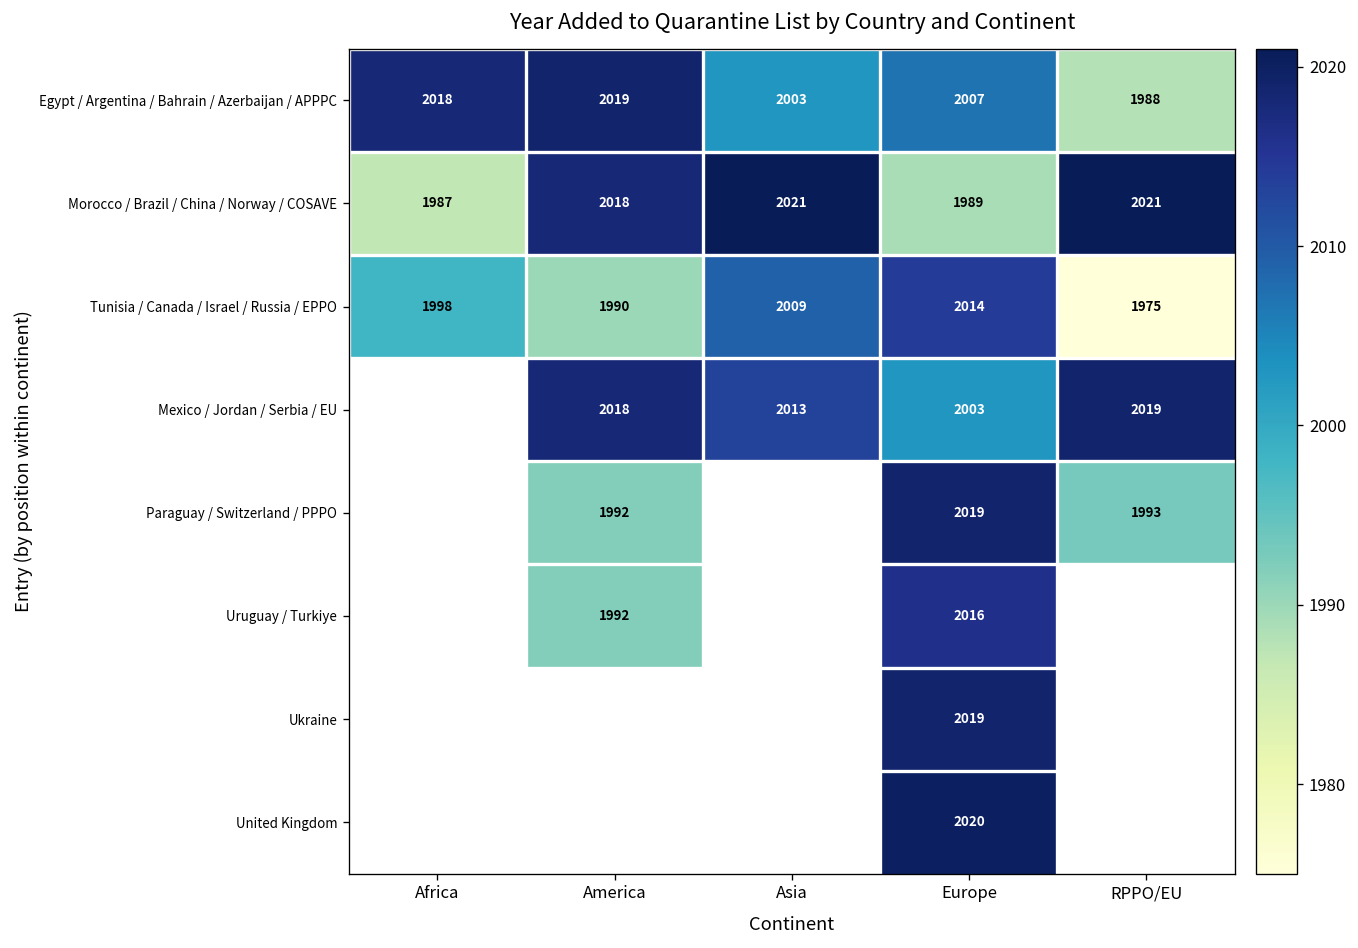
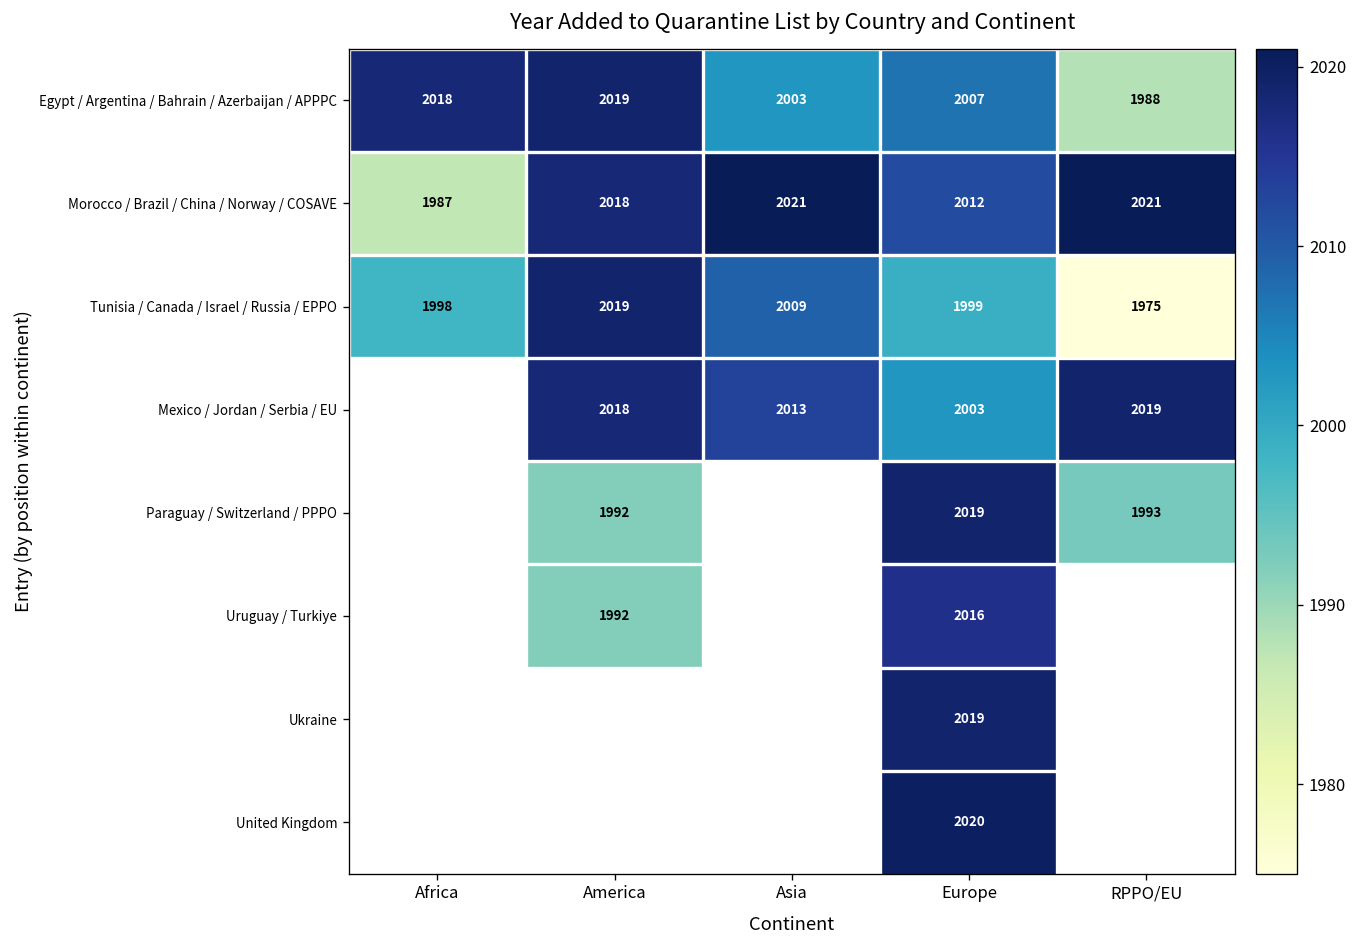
  {
    "Egypt / Argentina / Bahrain / Azerbaijan / APPPC": {
      "Africa": 2018,
      "America": 2019,
      "Asia": 2003,
      "Europe": 2007,
      "RPPO/EU": 1988
    },
    "Morocco / Brazil / China / Norway / COSAVE": {
      "Africa": 1987,
      "America": 2018,
      "Asia": 2021,
-     "Europe": 1989,
+     "Europe": 2012,
      "RPPO/EU": 2021
    },
    "Tunisia / Canada / Israel / Russia / EPPO": {
      "Africa": 1998,
-     "America": 1990,
+     "America": 2019,
      "Asia": 2009,
-     "Europe": 2014,
+     "Europe": 1999,
      "RPPO/EU": 1975
    },
    "Mexico / Jordan / Serbia / EU": {
      "America": 2018,
      "Asia": 2013,
      "Europe": 2003,
      "RPPO/EU": 2019
    },
    "Paraguay / Switzerland / PPPO": {
      "America": 1992,
      "Europe": 2019,
      "RPPO/EU": 1993
    },
    "Uruguay / Turkiye": {
      "America": 1992,
      "Europe": 2016
    },
    "Ukraine": {
      "Europe": 2019
    },
    "United Kingdom": {
      "Europe": 2020
    }
  }
